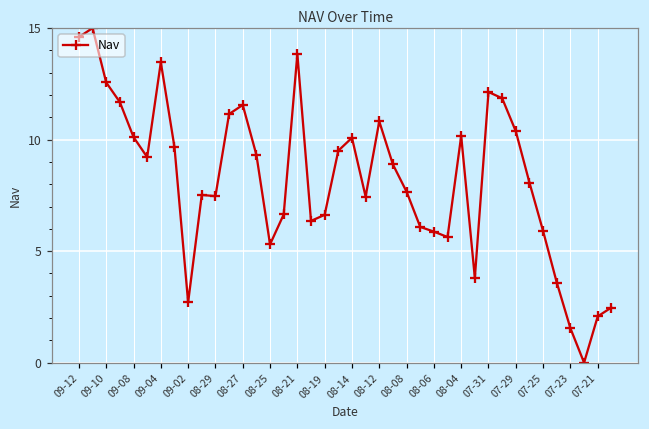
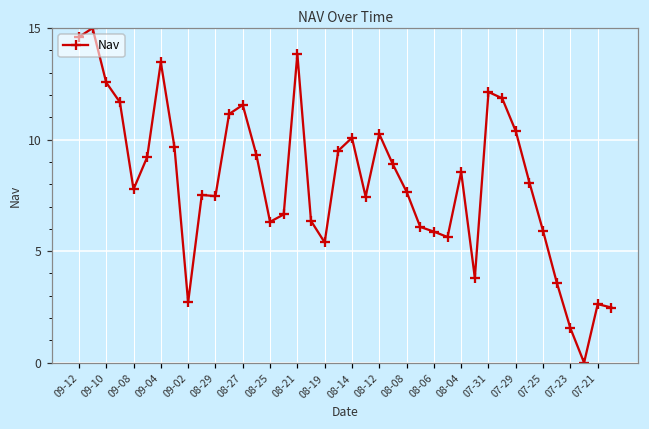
  {
    "09-10": 12.6,
-   "09-08": 10.1,
+   "09-08": 7.8,
    "09-04": 13.5,
    "09-02": 2.7,
    "08-29": 7.5,
    "08-27": 11.6,
-   "08-25": 5.3,
+   "08-25": 6.3,
    "08-21": 13.8,
-   "08-19": 6.6,
+   "08-19": 5.4,
    "08-14": 10.1,
-   "08-12": 10.8,
+   "08-12": 10.3,
    "08-08": 7.7,
    "08-06": 5.9,
-   "08-04": 10.2,
+   "08-04": 8.5,
    "07-31": 12.1,
    "07-29": 10.4,
    "07-25": 5.9,
    "07-23": 1.5,
-   "07-21": 2.1
+   "07-21": 2.6
  }
